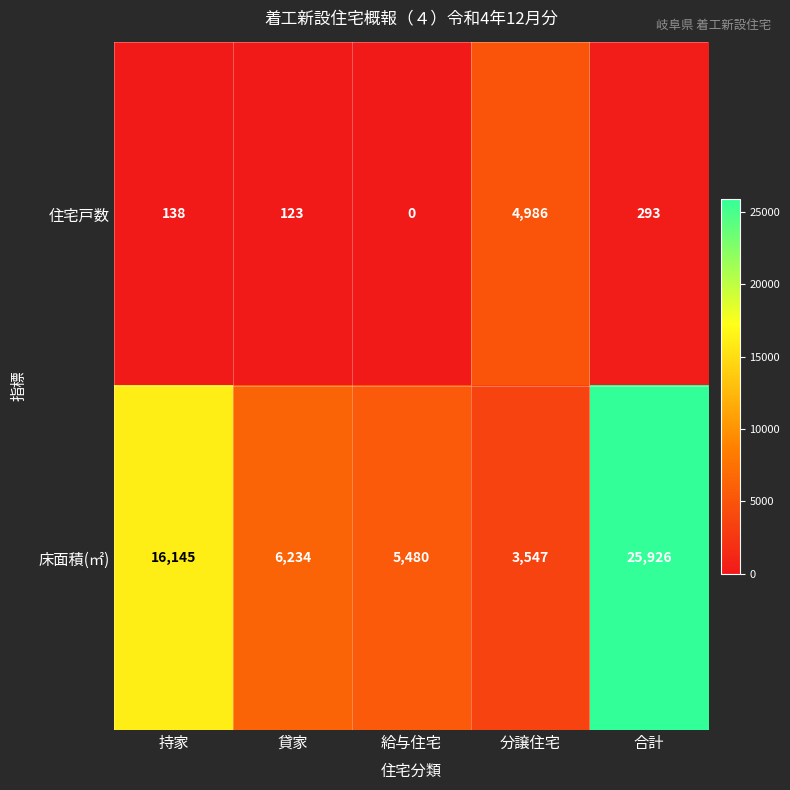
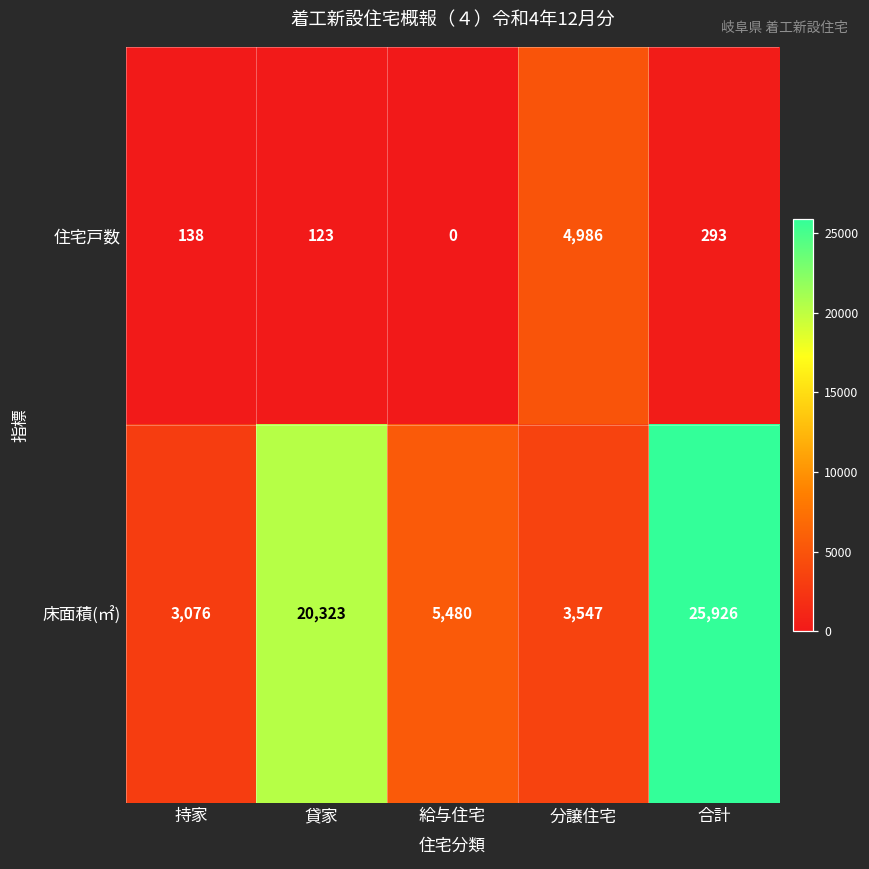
  {
    "住宅戸数": {
      "持家": "138",
      "貸家": "123",
      "給与住宅": "0",
      "分譲住宅": "4,986",
      "合計": "293"
    },
    "床面積(㎡)": {
-     "持家": "16,145",
-     "貸家": "6,234",
+     "持家": "3,076",
+     "貸家": "20,323",
      "給与住宅": "5,480",
      "分譲住宅": "3,547",
      "合計": "25,926"
    }
  }
